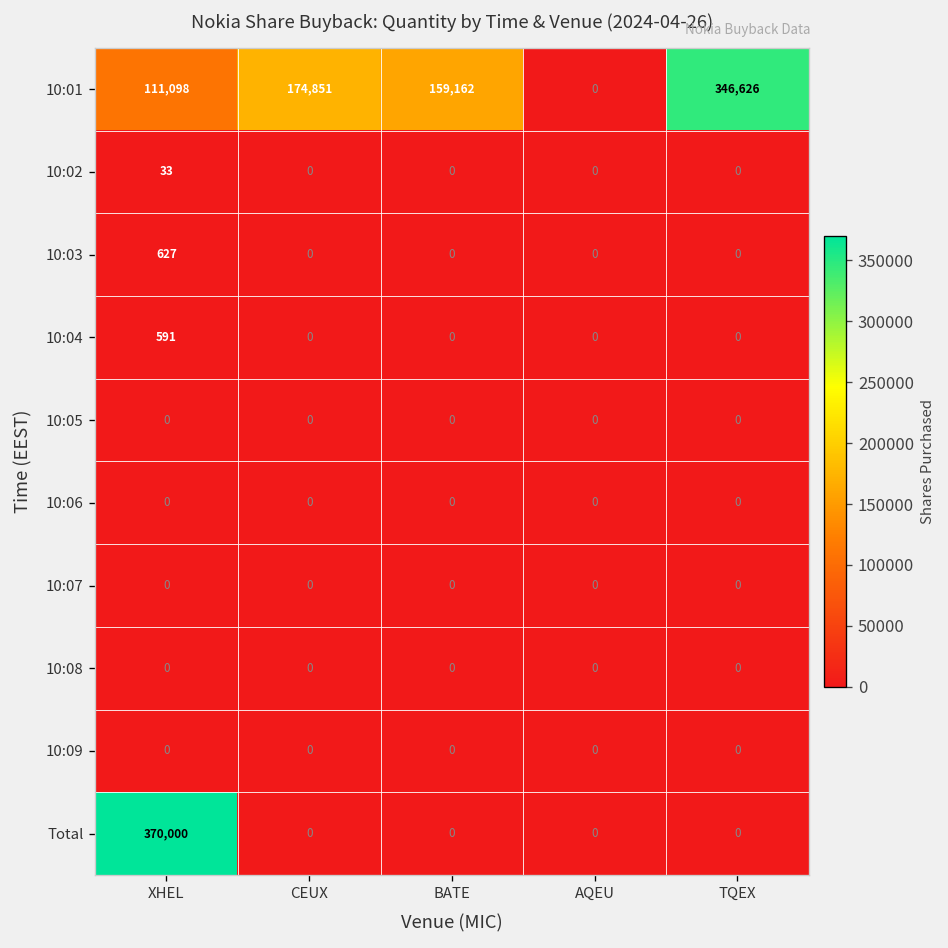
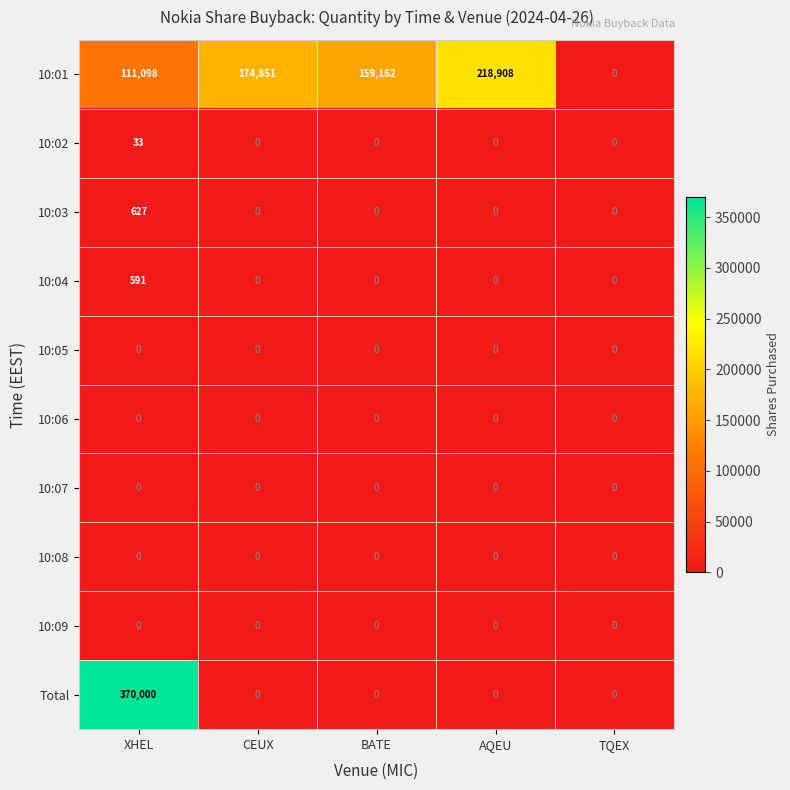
  {
    "10:01": {
      "XHEL": "111,098",
      "CEUX": "174,851",
      "BATE": "159,162",
-     "AQEU": "0",
-     "TQEX": "346,626"
+     "AQEU": "218,908",
+     "TQEX": "0"
    },
    "10:02": {
      "XHEL": "33",
      "CEUX": "0",
      "BATE": "0",
      "AQEU": "0",
      "TQEX": "0"
    },
    "10:03": {
      "XHEL": "627",
      "CEUX": "0",
      "BATE": "0",
      "AQEU": "0",
      "TQEX": "0"
    },
    "10:04": {
      "XHEL": "591",
      "CEUX": "0",
      "BATE": "0",
      "AQEU": "0",
      "TQEX": "0"
    },
    "10:05": {
      "XHEL": "0",
      "CEUX": "0",
      "BATE": "0",
      "AQEU": "0",
      "TQEX": "0"
    },
    "10:06": {
      "XHEL": "0",
      "CEUX": "0",
      "BATE": "0",
      "AQEU": "0",
      "TQEX": "0"
    },
    "10:07": {
      "XHEL": "0",
      "CEUX": "0",
      "BATE": "0",
      "AQEU": "0",
      "TQEX": "0"
    },
    "10:08": {
      "XHEL": "0",
      "CEUX": "0",
      "BATE": "0",
      "AQEU": "0",
      "TQEX": "0"
    },
    "10:09": {
      "XHEL": "0",
      "CEUX": "0",
      "BATE": "0",
      "AQEU": "0",
      "TQEX": "0"
    },
    "Total": {
      "XHEL": "370,000",
      "CEUX": "0",
      "BATE": "0",
      "AQEU": "0",
      "TQEX": "0"
    }
  }
